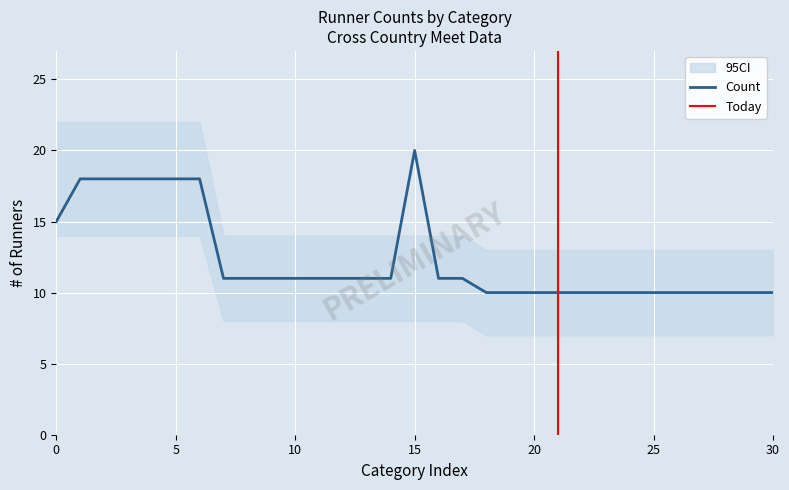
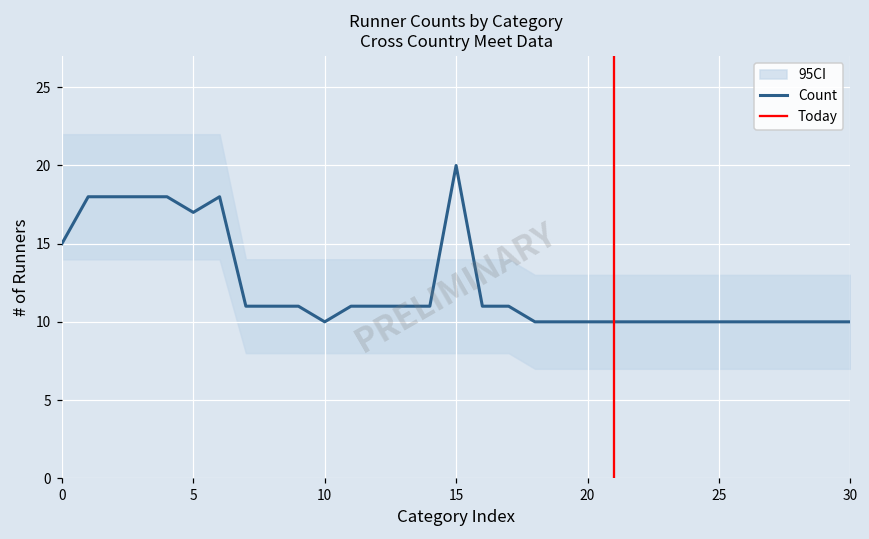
  {
    "Count": {
      "0": 15,
-     "5": 18,
-     "10": 11,
+     "5": 17,
+     "10": 10,
      "15": 20,
      "20": 10,
      "25": 10,
      "30": 10
    }
  }
